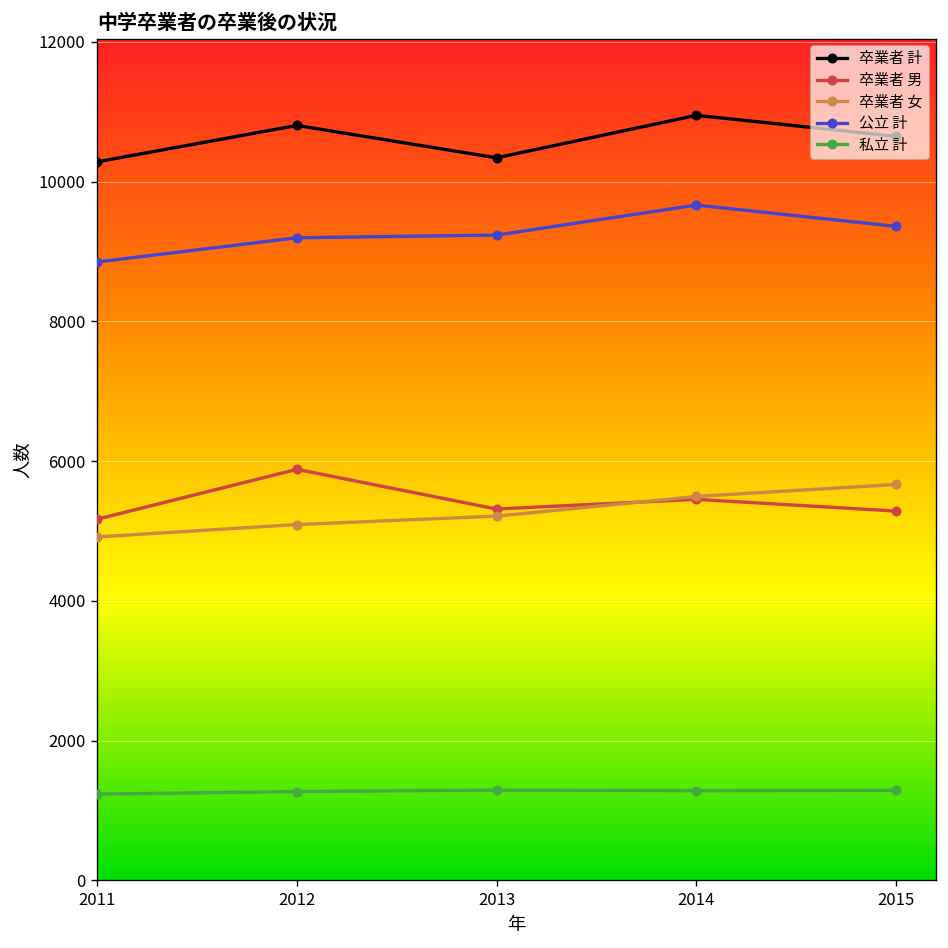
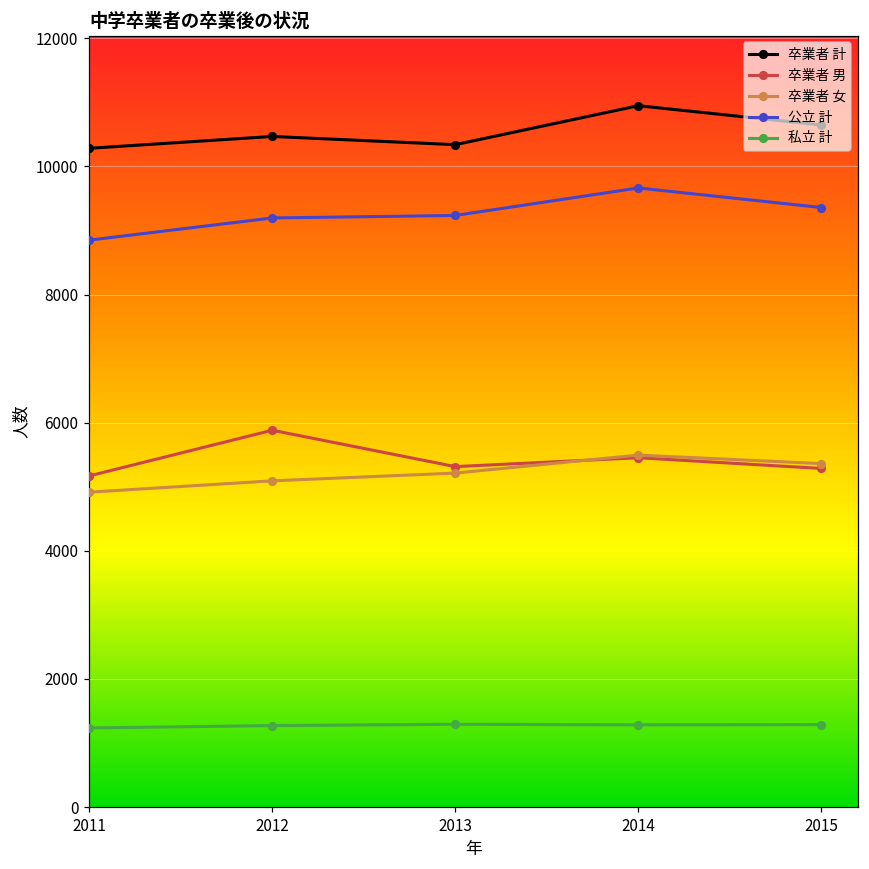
  {
    "卒業者 計": {
      "2011": 10300,
-     "2012": 10800,
+     "2012": 10500,
      "2013": 10300,
      "2014": 10900
    },
    "卒業者 男": {
      "2011": 5200,
      "2012": 5900,
      "2013": 5300,
      "2015": 5300
    },
    "卒業者 女": {
      "2011": 4900,
      "2012": 5100,
      "2013": 5200,
-     "2015": 5700
+     "2015": 5400
    },
    "公立 計": {
      "2011": 8800,
      "2012": 9200,
      "2013": 9200,
      "2014": 9700,
      "2015": 9400
    },
    "私立 計": {
      "2011": 1200,
      "2012": 1300,
      "2013": 1300,
      "2014": 1300,
      "2015": 1300
    }
  }
